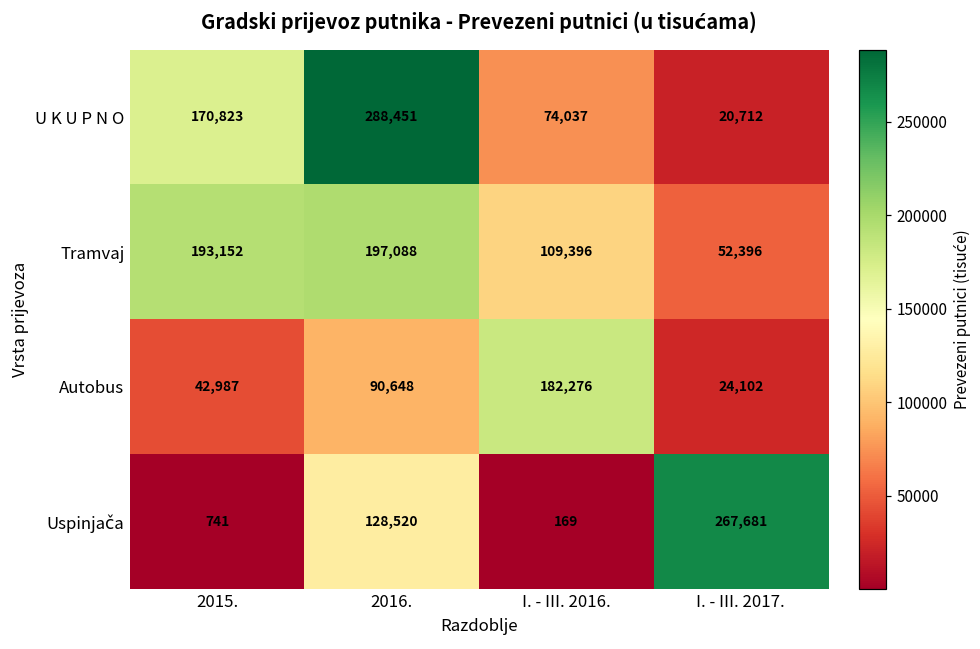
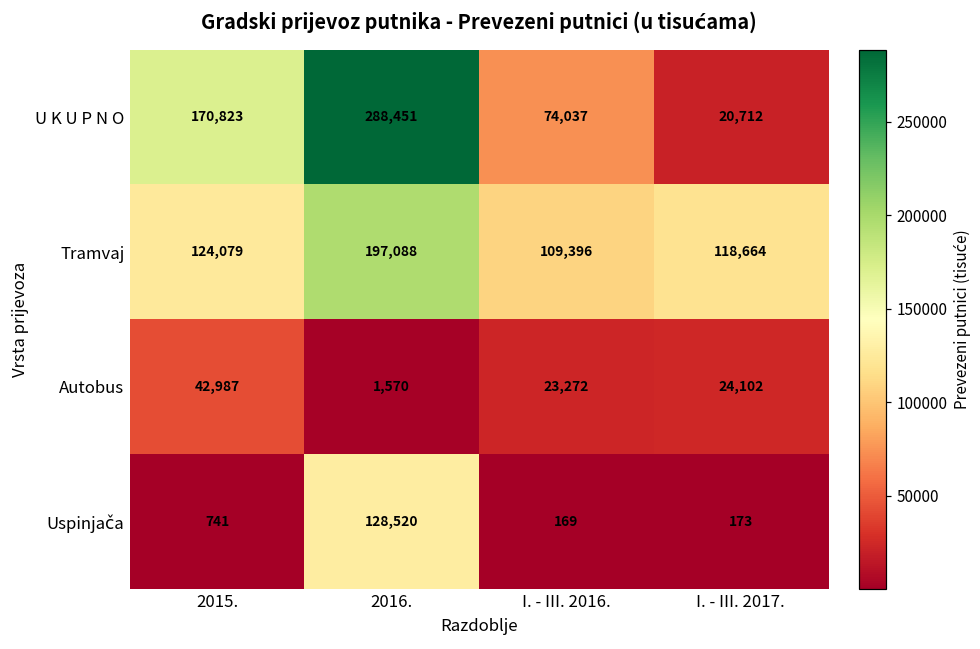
  {
    "U K U P N O": {
      "2015.": "170,823",
      "2016.": "288,451",
      "I. - III. 2016.": "74,037",
      "I. - III. 2017.": "20,712"
    },
    "Tramvaj": {
-     "2015.": "193,152",
+     "2015.": "124,079",
      "2016.": "197,088",
      "I. - III. 2016.": "109,396",
-     "I. - III. 2017.": "52,396"
+     "I. - III. 2017.": "118,664"
    },
    "Autobus": {
      "2015.": "42,987",
-     "2016.": "90,648",
-     "I. - III. 2016.": "182,276",
+     "2016.": "1,570",
+     "I. - III. 2016.": "23,272",
      "I. - III. 2017.": "24,102"
    },
    "Uspinjača": {
      "2015.": "741",
      "2016.": "128,520",
      "I. - III. 2016.": "169",
-     "I. - III. 2017.": "267,681"
+     "I. - III. 2017.": "173"
    }
  }
